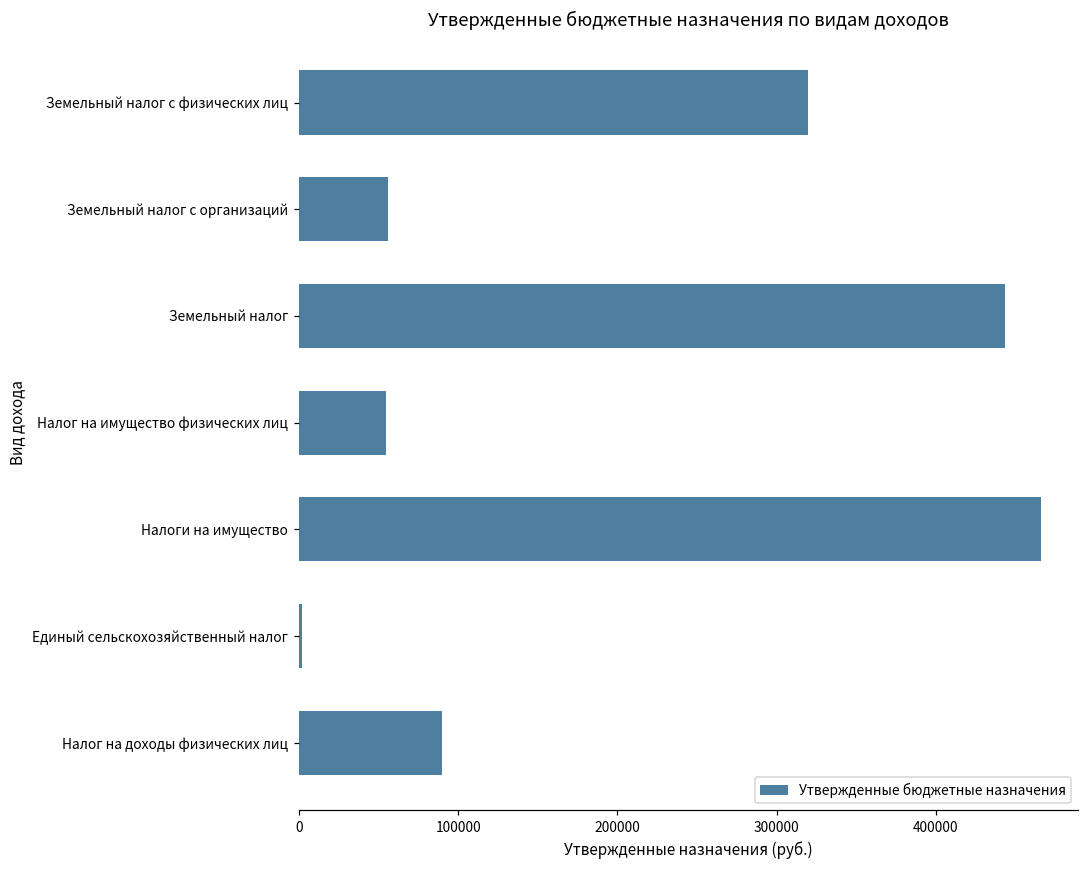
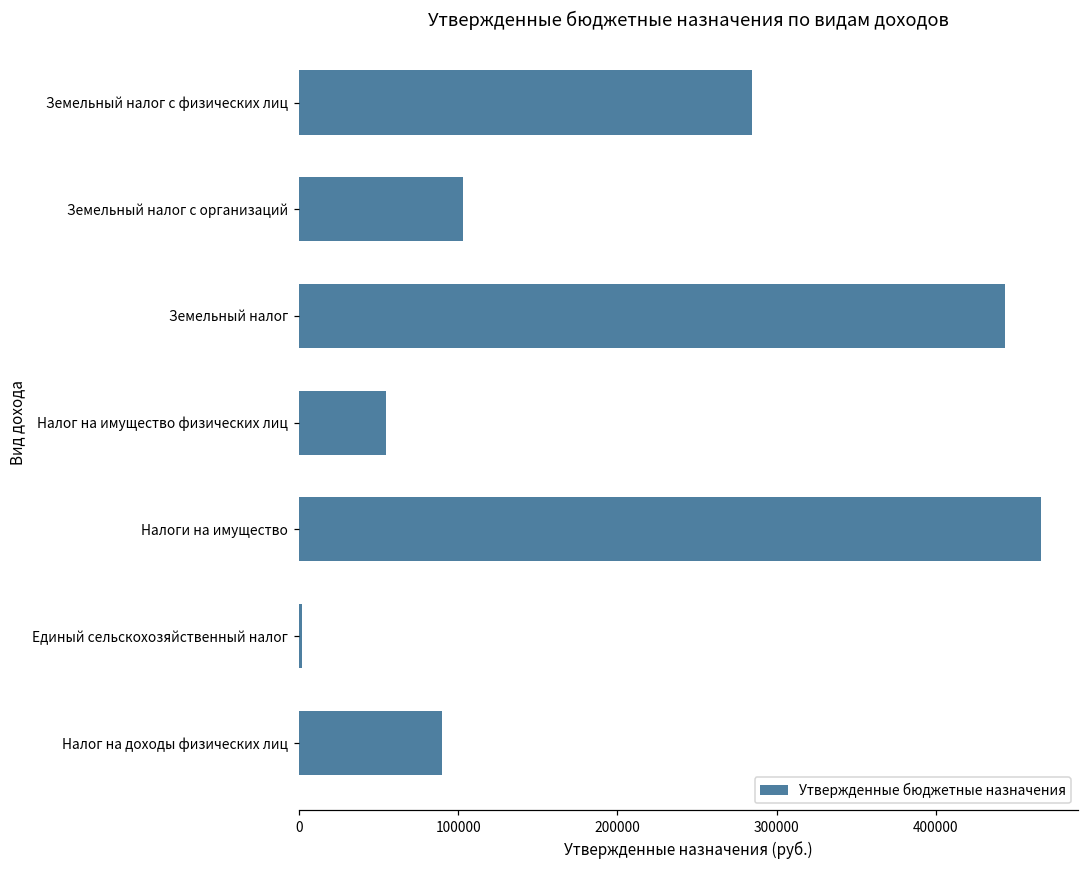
  {
-   "Земельный налог с физических лиц": 320000,
-   "Земельный налог с организаций": 56000,
+   "Земельный налог с физических лиц": 285000,
+   "Земельный налог с организаций": 103000,
    "Земельный налог": 443000,
    "Налог на имущество физических лиц": 55000,
    "Налоги на имущество": 466000,
    "Единый сельскохозяйственный налог": 2000,
    "Налог на доходы физических лиц": 90000
  }
